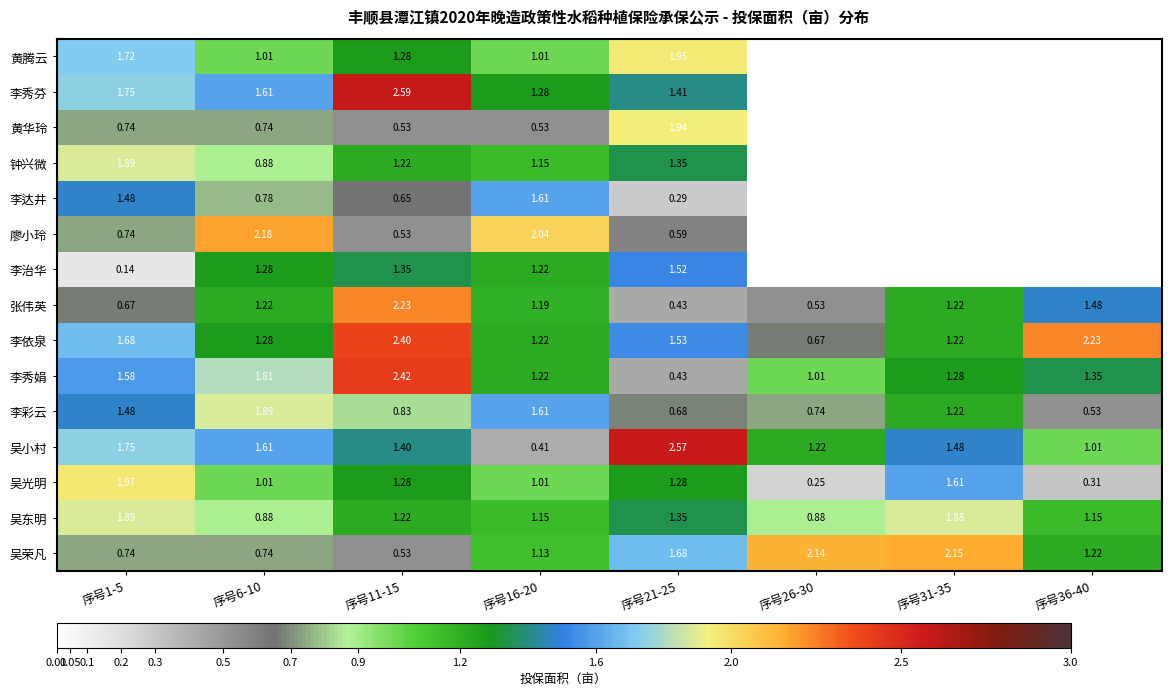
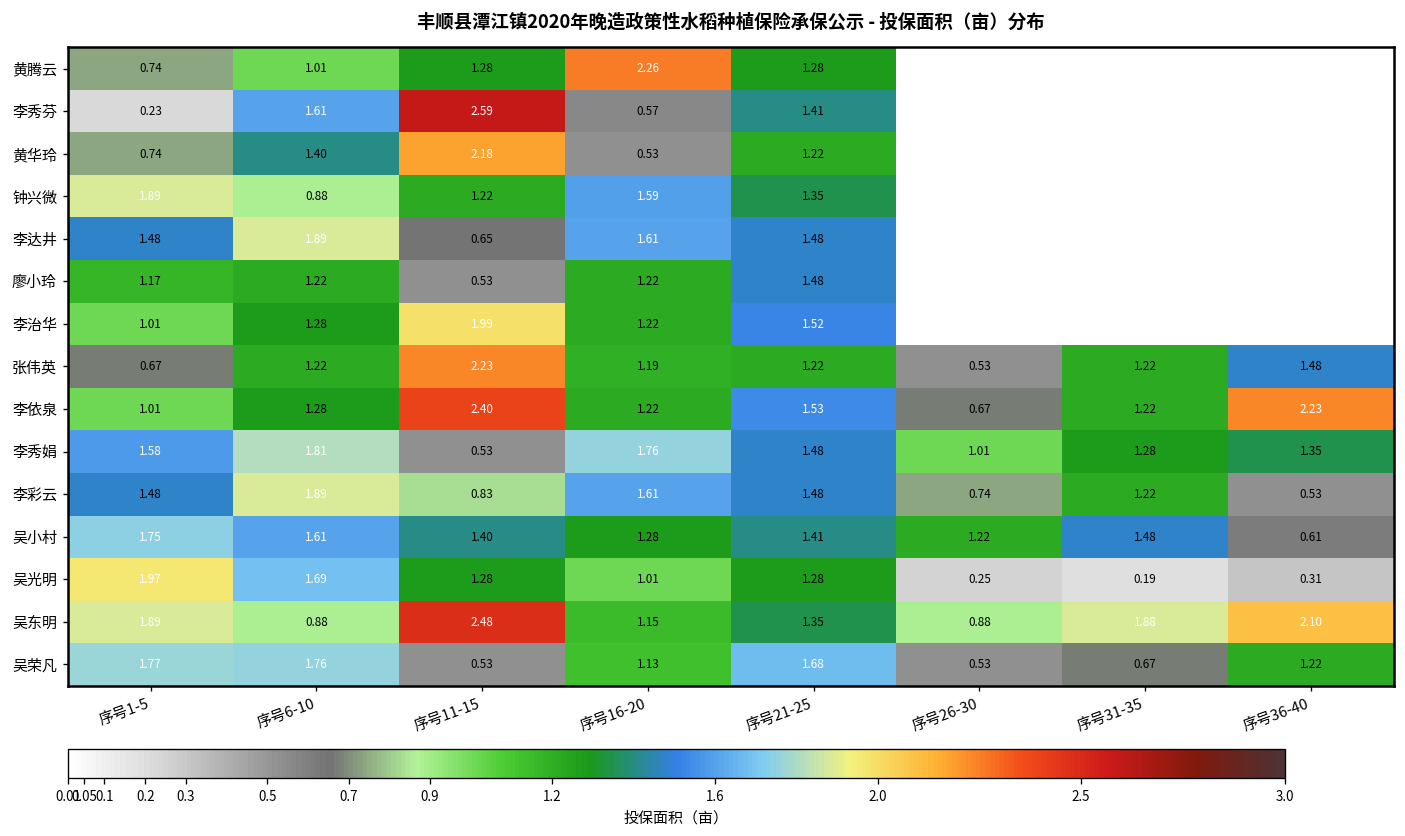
  {
    "黄腾云": {
-     "序号1-5": 1.72,
+     "序号1-5": 0.74,
      "序号6-10": 1.01,
      "序号11-15": 1.28,
-     "序号16-20": 1.01,
-     "序号21-25": 1.95
+     "序号16-20": 2.26,
+     "序号21-25": 1.28
    },
    "李秀芬": {
-     "序号1-5": 1.75,
+     "序号1-5": 0.23,
      "序号6-10": 1.61,
      "序号11-15": 2.59,
-     "序号16-20": 1.28,
+     "序号16-20": 0.57,
      "序号21-25": 1.41
    },
    "黄华玲": {
      "序号1-5": 0.74,
-     "序号6-10": 0.74,
-     "序号11-15": 0.53,
+     "序号6-10": 1.40,
+     "序号11-15": 2.18,
      "序号16-20": 0.53,
-     "序号21-25": 1.94
+     "序号21-25": 1.22
    },
    "钟兴微": {
      "序号1-5": 1.89,
      "序号6-10": 0.88,
      "序号11-15": 1.22,
-     "序号16-20": 1.15,
+     "序号16-20": 1.59,
      "序号21-25": 1.35
    },
    "李达井": {
      "序号1-5": 1.48,
-     "序号6-10": 0.78,
+     "序号6-10": 1.89,
      "序号11-15": 0.65,
      "序号16-20": 1.61,
-     "序号21-25": 0.29
+     "序号21-25": 1.48
    },
    "廖小玲": {
-     "序号1-5": 0.74,
-     "序号6-10": 2.18,
+     "序号1-5": 1.17,
+     "序号6-10": 1.22,
      "序号11-15": 0.53,
-     "序号16-20": 2.04,
-     "序号21-25": 0.59
+     "序号16-20": 1.22,
+     "序号21-25": 1.48
    },
    "李治华": {
-     "序号1-5": 0.14,
+     "序号1-5": 1.01,
      "序号6-10": 1.28,
-     "序号11-15": 1.35,
+     "序号11-15": 1.99,
      "序号16-20": 1.22,
      "序号21-25": 1.52
    },
    "张伟英": {
      "序号1-5": 0.67,
      "序号6-10": 1.22,
      "序号11-15": 2.23,
      "序号16-20": 1.19,
-     "序号21-25": 0.43,
+     "序号21-25": 1.22,
      "序号26-30": 0.53,
      "序号31-35": 1.22,
      "序号36-40": 1.48
    },
    "李依泉": {
-     "序号1-5": 1.68,
+     "序号1-5": 1.01,
      "序号6-10": 1.28,
      "序号11-15": 2.40,
      "序号16-20": 1.22,
      "序号21-25": 1.53,
      "序号26-30": 0.67,
      "序号31-35": 1.22,
      "序号36-40": 2.23
    },
    "李秀娟": {
      "序号1-5": 1.58,
      "序号6-10": 1.81,
-     "序号11-15": 2.42,
-     "序号16-20": 1.22,
-     "序号21-25": 0.43,
+     "序号11-15": 0.53,
+     "序号16-20": 1.76,
+     "序号21-25": 1.48,
      "序号26-30": 1.01,
      "序号31-35": 1.28,
      "序号36-40": 1.35
    },
    "李彩云": {
      "序号1-5": 1.48,
      "序号6-10": 1.89,
      "序号11-15": 0.83,
      "序号16-20": 1.61,
-     "序号21-25": 0.68,
+     "序号21-25": 1.48,
      "序号26-30": 0.74,
      "序号31-35": 1.22,
      "序号36-40": 0.53
    },
    "吴小村": {
      "序号1-5": 1.75,
      "序号6-10": 1.61,
      "序号11-15": 1.40,
-     "序号16-20": 0.41,
-     "序号21-25": 2.57,
+     "序号16-20": 1.28,
+     "序号21-25": 1.41,
      "序号26-30": 1.22,
      "序号31-35": 1.48,
-     "序号36-40": 1.01
+     "序号36-40": 0.61
    },
    "吴光明": {
      "序号1-5": 1.97,
-     "序号6-10": 1.01,
+     "序号6-10": 1.69,
      "序号11-15": 1.28,
      "序号16-20": 1.01,
      "序号21-25": 1.28,
      "序号26-30": 0.25,
-     "序号31-35": 1.61,
+     "序号31-35": 0.19,
      "序号36-40": 0.31
    },
    "吴东明": {
      "序号1-5": 1.89,
      "序号6-10": 0.88,
-     "序号11-15": 1.22,
+     "序号11-15": 2.48,
      "序号16-20": 1.15,
      "序号21-25": 1.35,
      "序号26-30": 0.88,
      "序号31-35": 1.88,
-     "序号36-40": 1.15
+     "序号36-40": 2.10
    },
    "吴荣凡": {
-     "序号1-5": 0.74,
-     "序号6-10": 0.74,
+     "序号1-5": 1.77,
+     "序号6-10": 1.76,
      "序号11-15": 0.53,
      "序号16-20": 1.13,
      "序号21-25": 1.68,
-     "序号26-30": 2.14,
-     "序号31-35": 2.15,
+     "序号26-30": 0.53,
+     "序号31-35": 0.67,
      "序号36-40": 1.22
    }
  }
